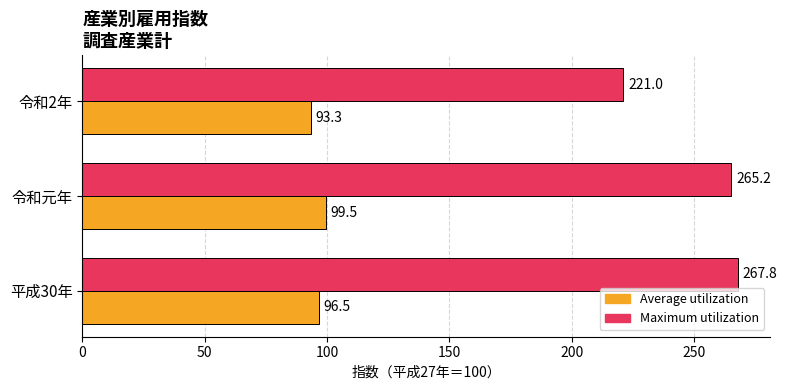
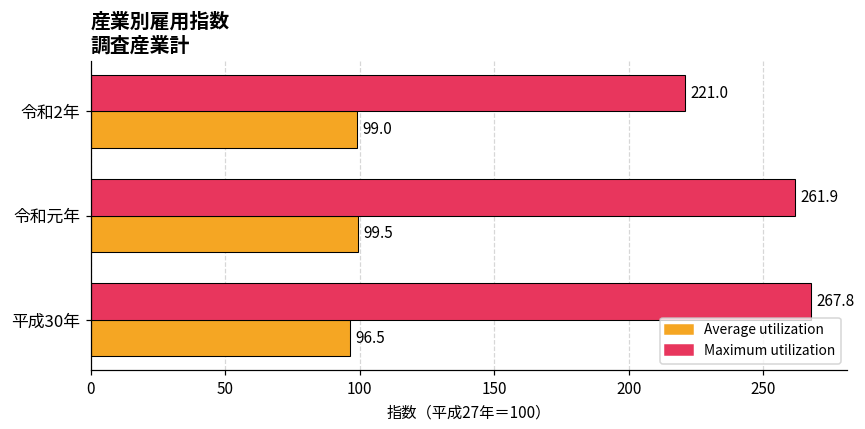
  {
    "Average utilization": {
-     "令和2年": 93.3,
+     "令和2年": 99.0,
      "令和元年": 99.5,
      "平成30年": 96.5
    },
    "Maximum utilization": {
      "令和2年": 221.0,
-     "令和元年": 265.2,
+     "令和元年": 261.9,
      "平成30年": 267.8
    }
  }
